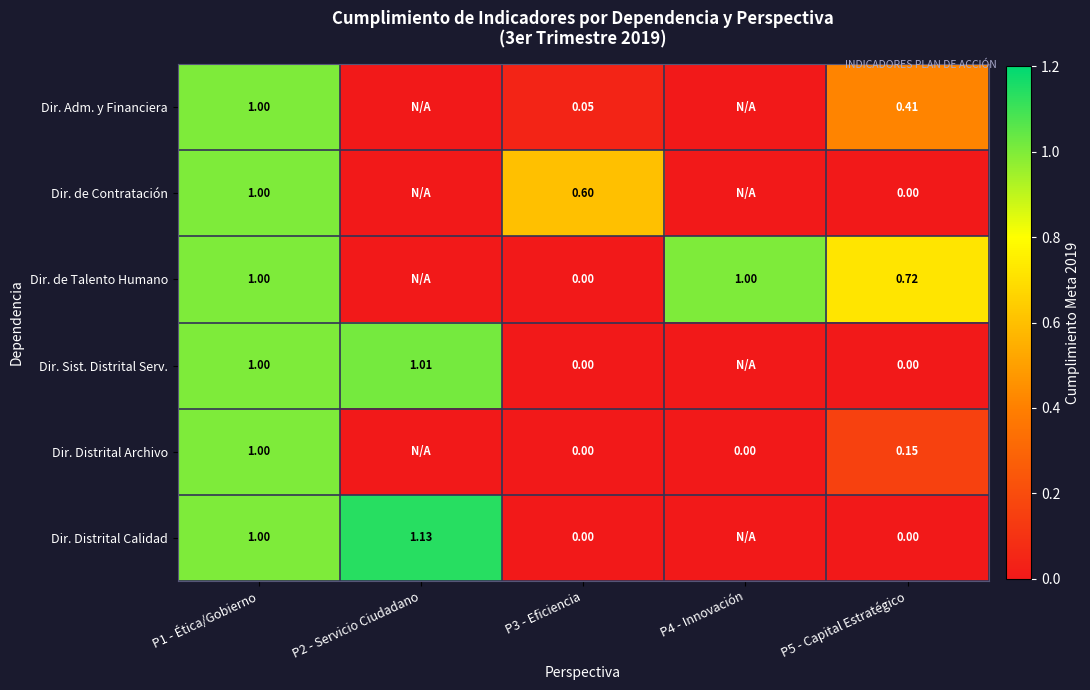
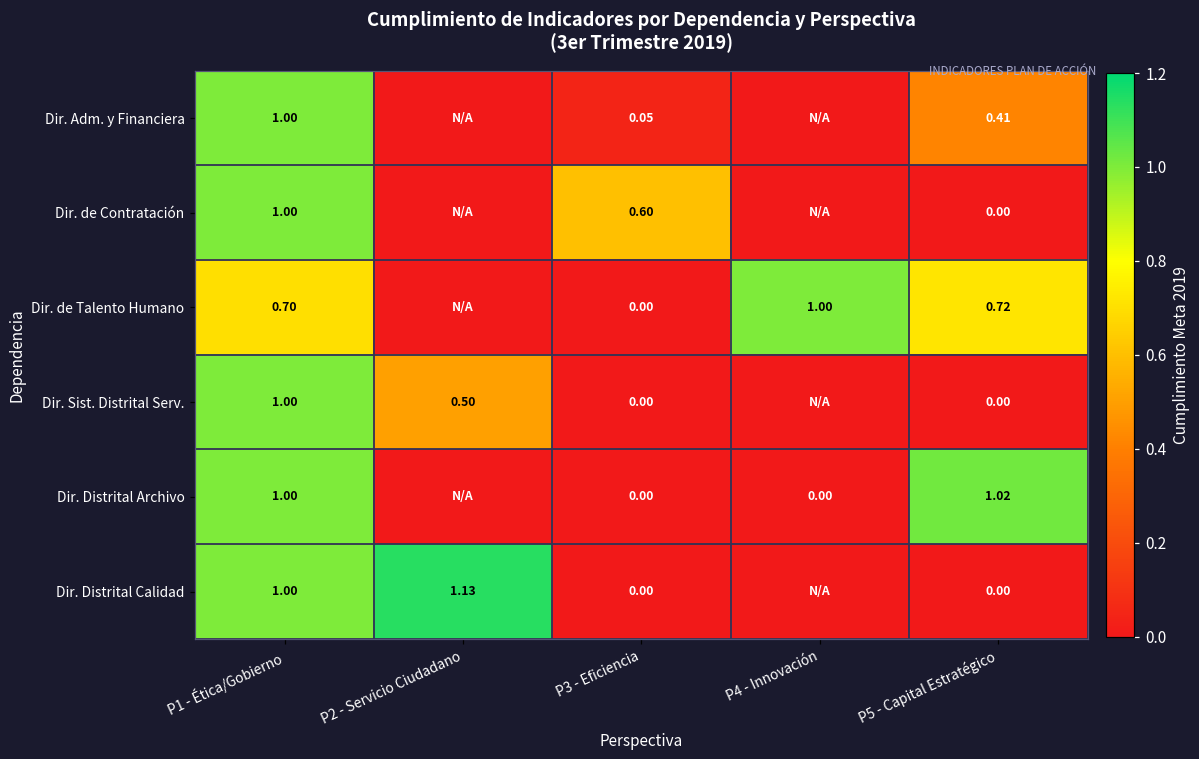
  {
    "Dir. Adm. y Financiera": {
      "P1 - Ética/Gobierno": 1.00,
      "P3 - Eficiencia": 0.05
    },
    "Dir. de Contratación": {
      "P1 - Ética/Gobierno": 1.00,
      "P3 - Eficiencia": 0.60,
      "P5 - Capital Estratégico": 0.00
    },
    "Dir. de Talento Humano": {
-     "P1 - Ética/Gobierno": 1.00,
+     "P1 - Ética/Gobierno": 0.70,
      "P3 - Eficiencia": 0.00,
      "P4 - Innovación": 1.00,
      "P5 - Capital Estratégico": 0.72
    },
    "Dir. Sist. Distrital Serv.": {
      "P1 - Ética/Gobierno": 1.00,
-     "P2 - Servicio Ciudadano": 1.01,
+     "P2 - Servicio Ciudadano": 0.50,
      "P3 - Eficiencia": 0.00,
      "P5 - Capital Estratégico": 0.00
    },
    "Dir. Distrital Archivo": {
      "P1 - Ética/Gobierno": 1.00,
      "P3 - Eficiencia": 0.00,
      "P4 - Innovación": 0.00,
-     "P5 - Capital Estratégico": 0.15
+     "P5 - Capital Estratégico": 1.02
    },
    "Dir. Distrital Calidad": {
      "P1 - Ética/Gobierno": 1.00,
      "P2 - Servicio Ciudadano": 1.13,
      "P3 - Eficiencia": 0.00,
      "P5 - Capital Estratégico": 0.00
    }
  }
